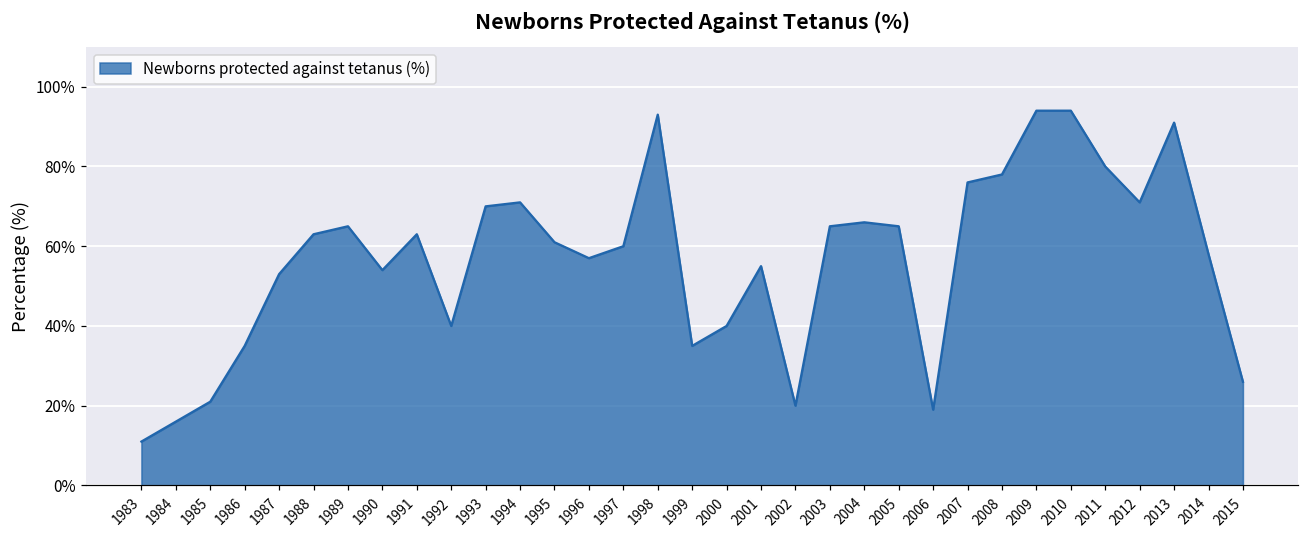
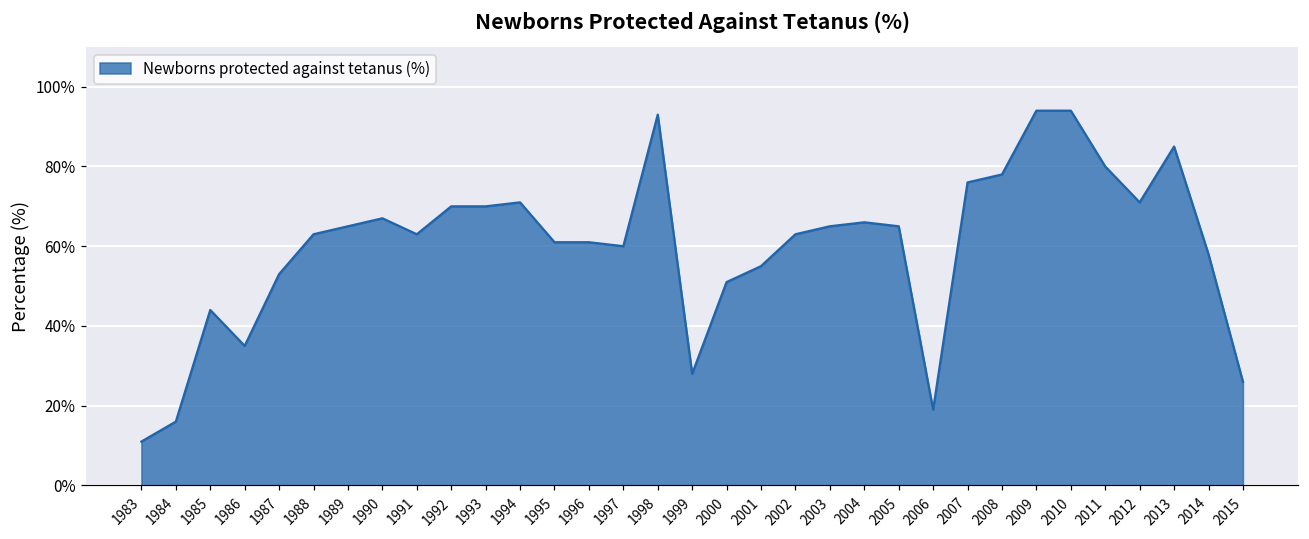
  {
    "1983": "11%",
    "1984": "16%",
-   "1985": "21%",
+   "1985": "44%",
    "1986": "35%",
    "1987": "53%",
    "1988": "63%",
    "1989": "65%",
-   "1990": "54%",
+   "1990": "67%",
    "1991": "63%",
-   "1992": "40%",
+   "1992": "70%",
    "1993": "70%",
    "1994": "71%",
    "1995": "61%",
-   "1996": "57%",
+   "1996": "61%",
    "1997": "60%",
    "1998": "93%",
-   "1999": "35%",
-   "2000": "40%",
+   "1999": "28%",
+   "2000": "51%",
    "2001": "55%",
-   "2002": "20%",
+   "2002": "63%",
    "2003": "65%",
    "2004": "66%",
    "2005": "65%",
    "2006": "19%",
    "2007": "76%",
    "2008": "78%",
    "2009": "94%",
    "2010": "94%",
    "2011": "80%",
    "2012": "71%",
-   "2013": "91%",
+   "2013": "85%",
    "2014": "58%",
    "2015": "26%"
  }
